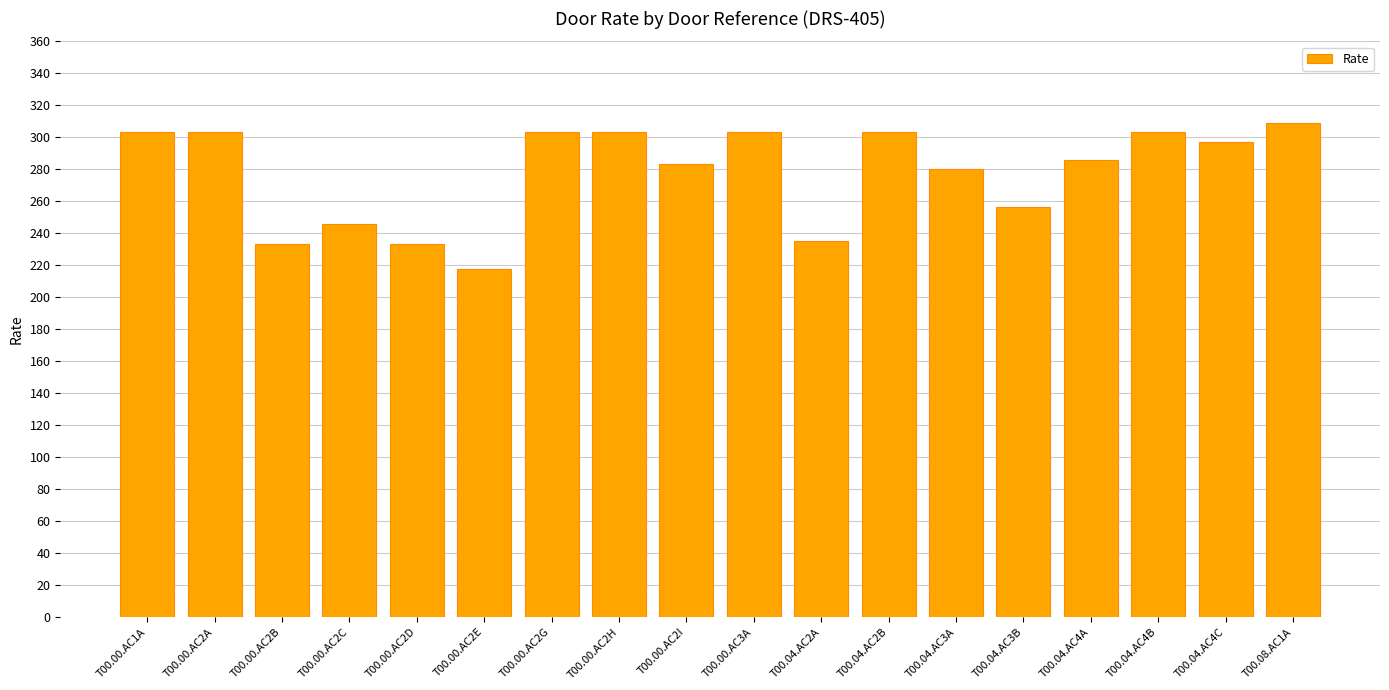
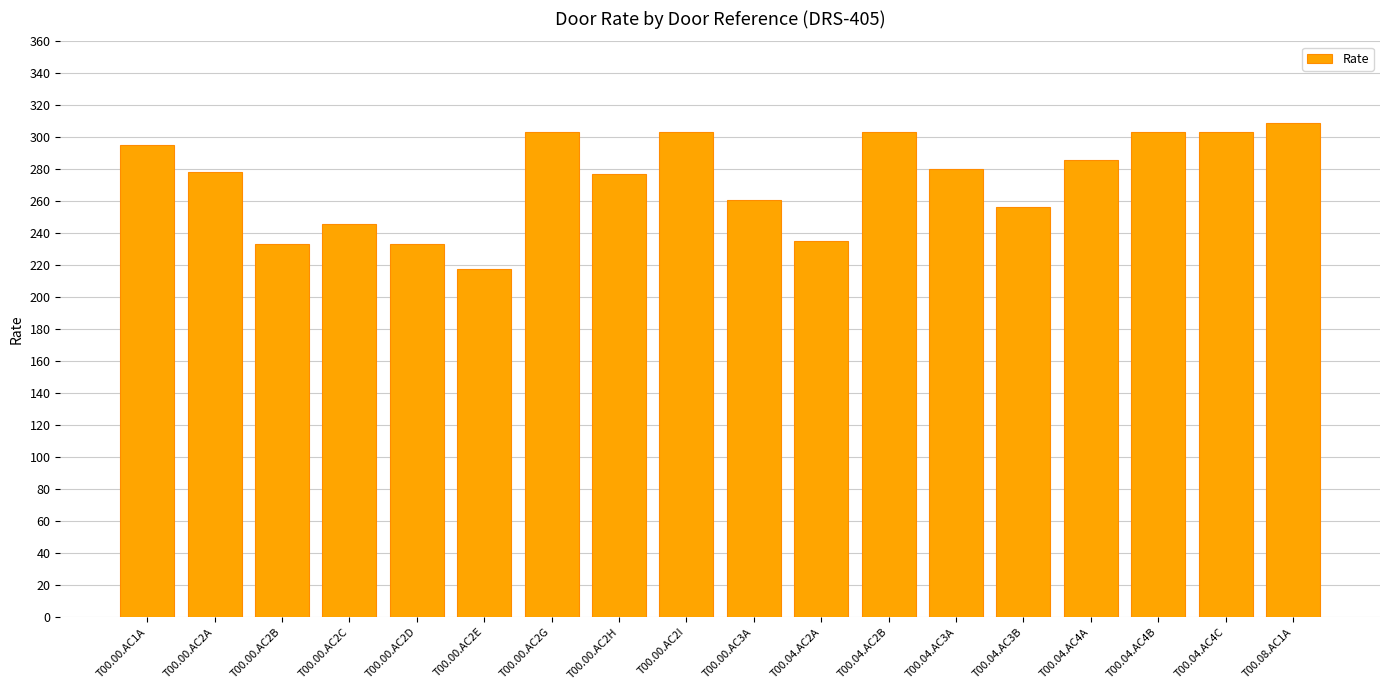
  {
-   "T00.00.AC1A": 303,
-   "T00.00.AC2A": 303,
+   "T00.00.AC1A": 295,
+   "T00.00.AC2A": 279,
    "T00.00.AC2B": 233,
    "T00.00.AC2C": 246,
    "T00.00.AC2D": 233,
    "T00.00.AC2E": 218,
    "T00.00.AC2G": 303,
-   "T00.00.AC2H": 303,
-   "T00.00.AC2I": 283,
-   "T00.00.AC3A": 303,
+   "T00.00.AC2H": 277,
+   "T00.00.AC2I": 303,
+   "T00.00.AC3A": 261,
    "T00.04.AC2A": 235,
    "T00.04.AC2B": 303,
    "T00.04.AC3A": 280,
    "T00.04.AC3B": 256,
    "T00.04.AC4A": 286,
    "T00.04.AC4B": 303,
-   "T00.04.AC4C": 297,
+   "T00.04.AC4C": 303,
    "T00.08.AC1A": 309
  }
